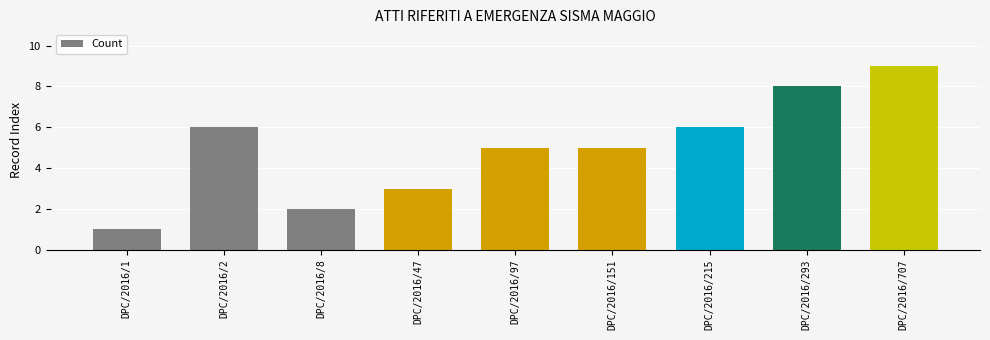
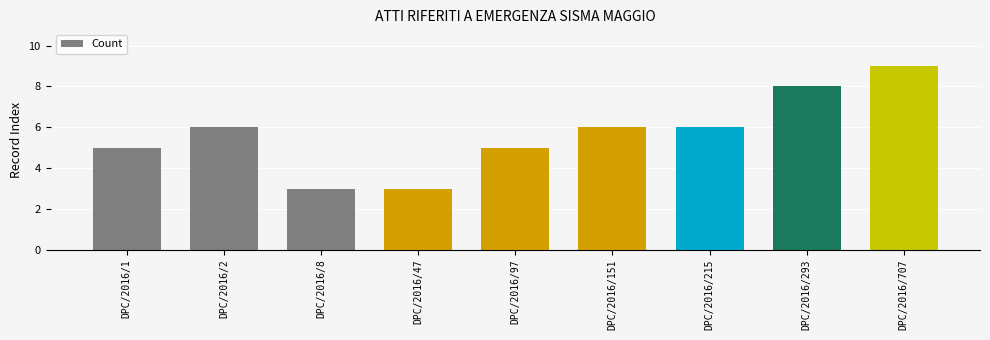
  {
-   "DPC/2016/1": 1,
+   "DPC/2016/1": 5,
    "DPC/2016/2": 6,
-   "DPC/2016/8": 2,
+   "DPC/2016/8": 3,
    "DPC/2016/47": 3,
    "DPC/2016/97": 5,
-   "DPC/2016/151": 5,
+   "DPC/2016/151": 6,
    "DPC/2016/215": 6,
    "DPC/2016/293": 8,
    "DPC/2016/707": 9
  }
